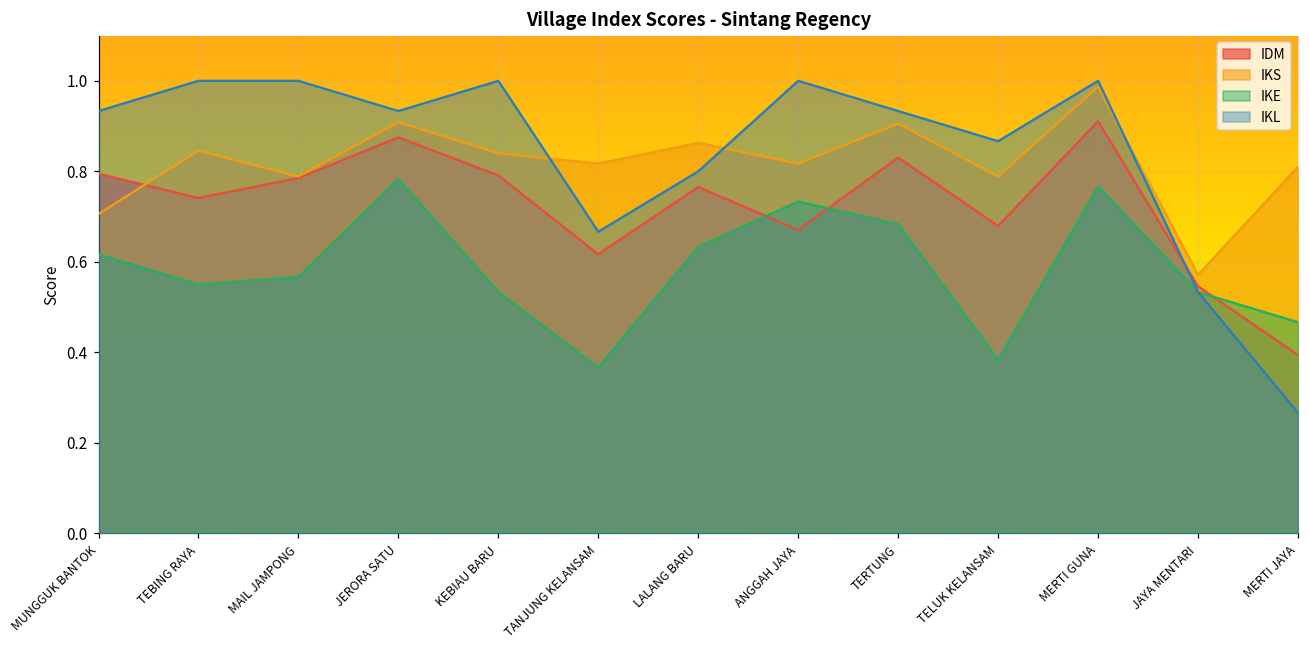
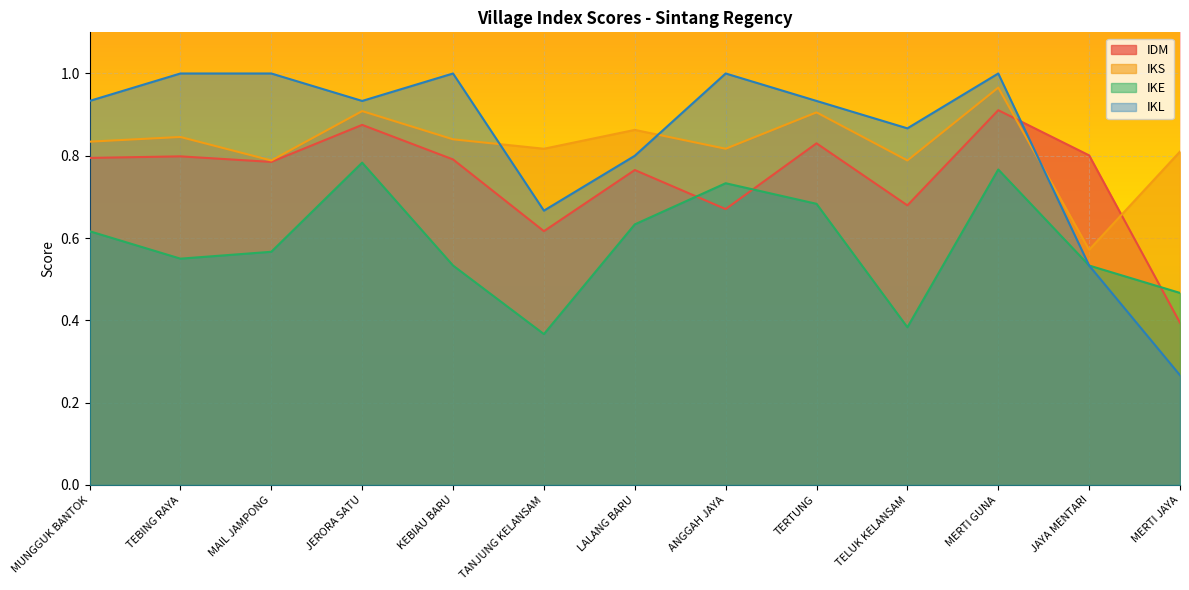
  {
    "IDM": {
      "MUNGGUK BANTOK": 0.79,
-     "TEBING RAYA": 0.74,
+     "TEBING RAYA": 0.80,
      "JERORA SATU": 0.88,
      "KEBIAU BARU": 0.79,
      "TANJUNG KELANSAM": 0.62,
      "LALANG BARU": 0.77,
      "ANGGAH JAYA": 0.67,
      "TERTUNG": 0.83,
      "TELUK KELANSAM": 0.68,
      "MERTI GUNA": 0.91,
-     "JAYA MENTARI": 0.55,
+     "JAYA MENTARI": 0.80,
      "MERTI JAYA": 0.39
    },
    "IKS": {
-     "MUNGGUK BANTOK": 0.71,
+     "MUNGGUK BANTOK": 0.83,
      "TEBING RAYA": 0.85,
      "JERORA SATU": 0.91,
      "KEBIAU BARU": 0.84,
      "TANJUNG KELANSAM": 0.82,
      "LALANG BARU": 0.86,
      "ANGGAH JAYA": 0.82,
      "TERTUNG": 0.91,
      "TELUK KELANSAM": 0.79,
-     "MERTI GUNA": 0.99,
+     "MERTI GUNA": 0.97,
      "JAYA MENTARI": 0.57,
      "MERTI JAYA": 0.81
    }
  }
